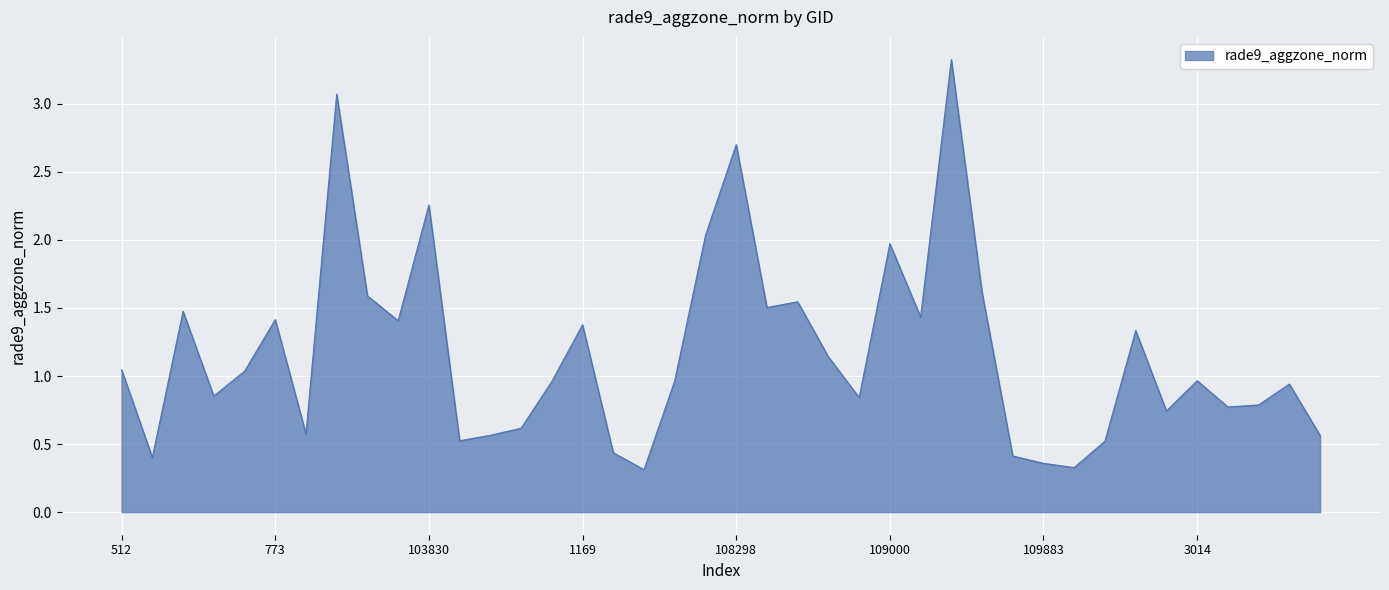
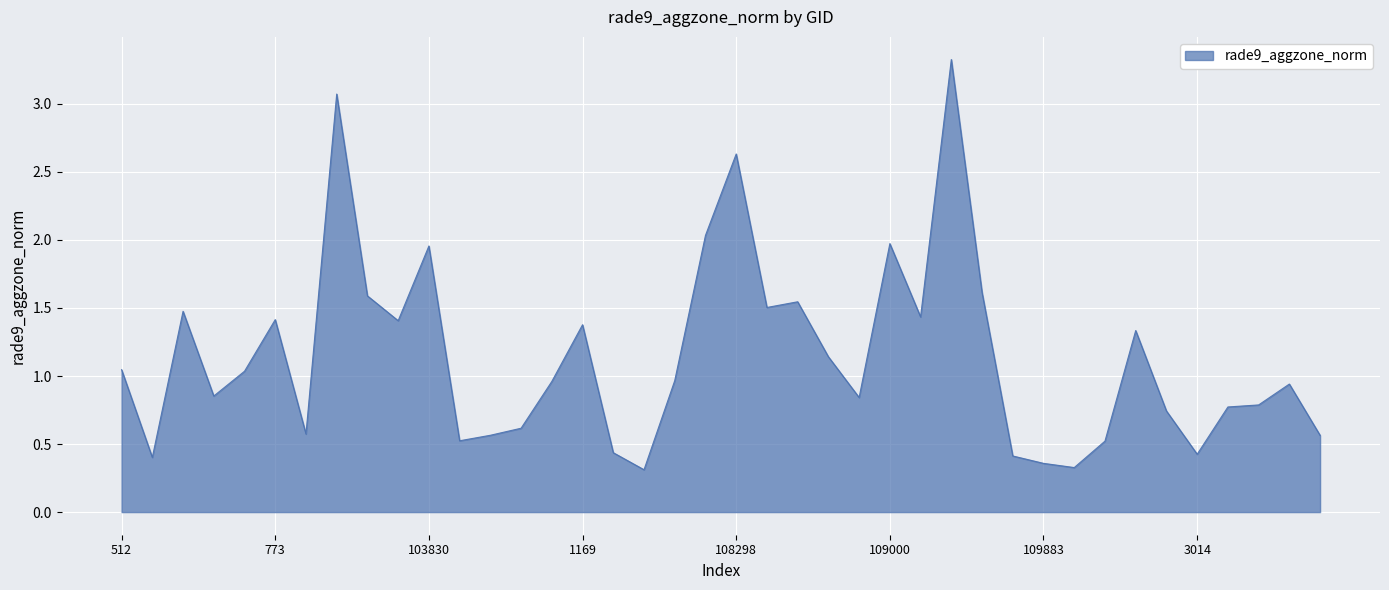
  {
    "512": 1.05,
    "773": 1.41,
-   "103830": 2.26,
+   "103830": 1.96,
    "1169": 1.38,
-   "108298": 2.70,
+   "108298": 2.63,
    "109000": 1.97,
    "109883": 0.36,
-   "3014": 0.97
+   "3014": 0.43
  }
